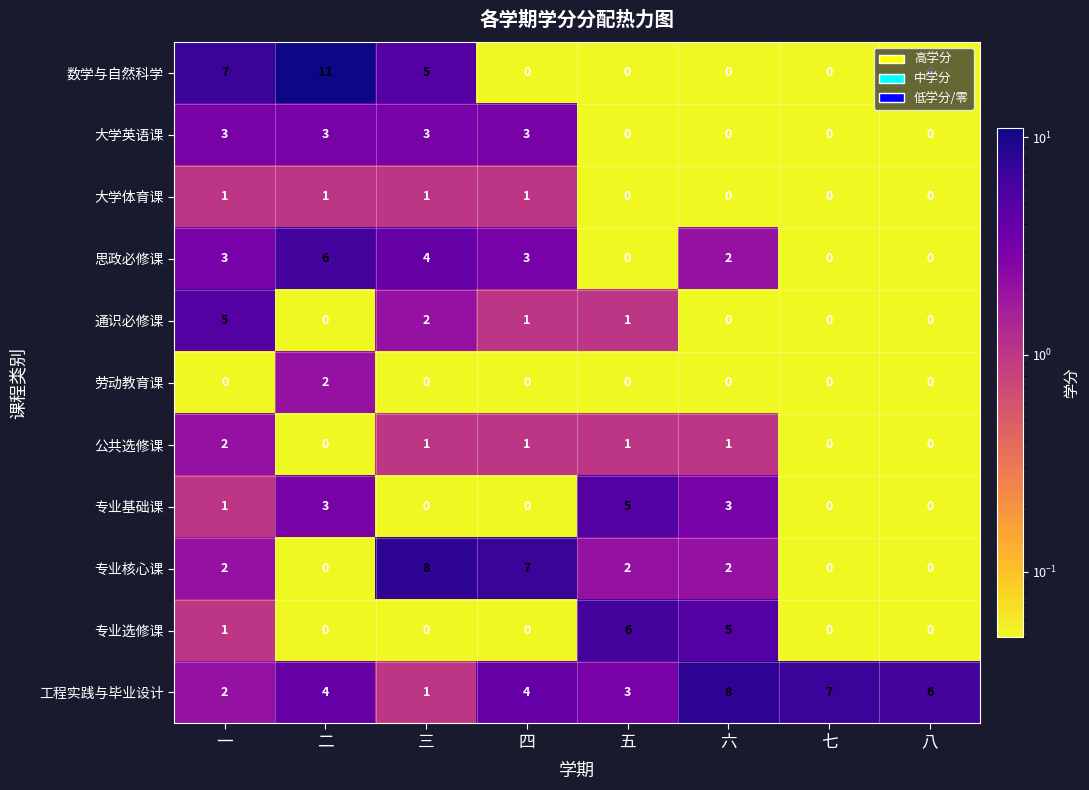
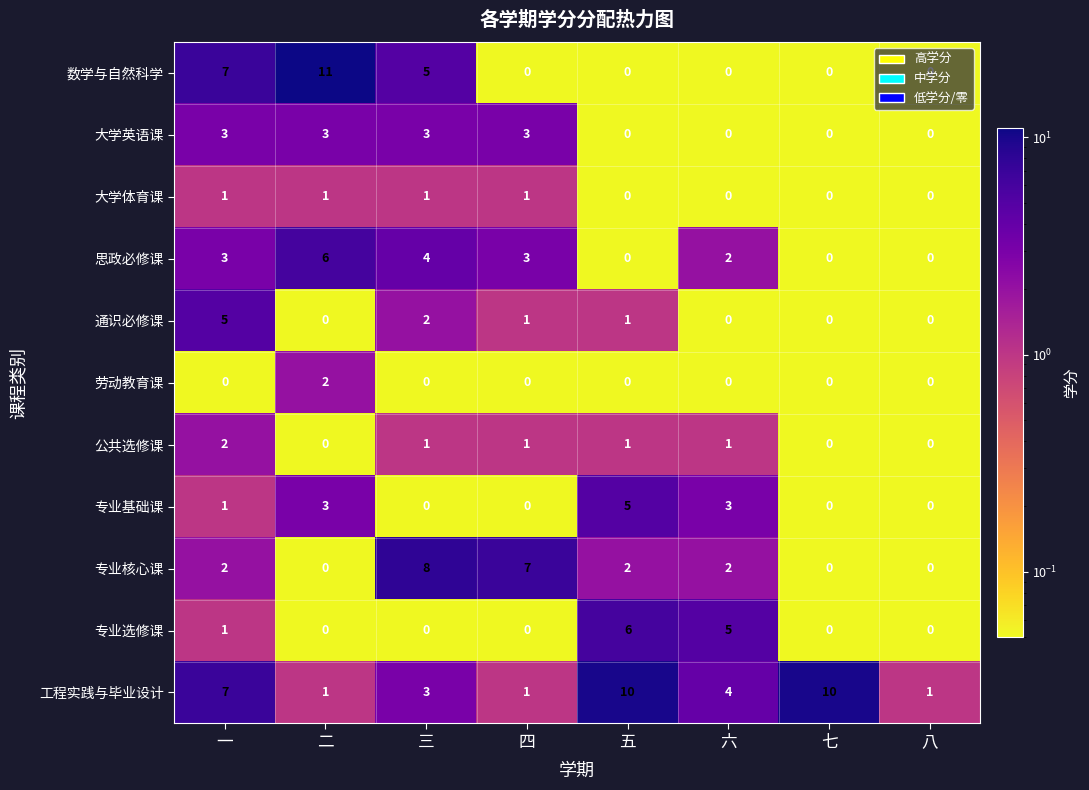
  {
    "数学与自然科学": {
      "一": 7,
      "二": 11,
      "三": 5,
      "四": 0,
      "五": 0,
      "六": 0,
      "七": 0
    },
    "大学英语课": {
      "一": 3,
      "二": 3,
      "三": 3,
      "四": 3,
      "五": 0,
      "六": 0,
      "七": 0,
      "八": 0
    },
    "大学体育课": {
      "一": 1,
      "二": 1,
      "三": 1,
      "四": 1,
      "五": 0,
      "六": 0,
      "七": 0,
      "八": 0
    },
    "思政必修课": {
      "一": 3,
      "二": 6,
      "三": 4,
      "四": 3,
      "五": 0,
      "六": 2,
      "七": 0,
      "八": 0
    },
    "通识必修课": {
      "一": 5,
      "二": 0,
      "三": 2,
      "四": 1,
      "五": 1,
      "六": 0,
      "七": 0,
      "八": 0
    },
    "劳动教育课": {
      "一": 0,
      "二": 2,
      "三": 0,
      "四": 0,
      "五": 0,
      "六": 0,
      "七": 0,
      "八": 0
    },
    "公共选修课": {
      "一": 2,
      "二": 0,
      "三": 1,
      "四": 1,
      "五": 1,
      "六": 1,
      "七": 0,
      "八": 0
    },
    "专业基础课": {
      "一": 1,
      "二": 3,
      "三": 0,
      "四": 0,
      "五": 5,
      "六": 3,
      "七": 0,
      "八": 0
    },
    "专业核心课": {
      "一": 2,
      "二": 0,
      "三": 8,
      "四": 7,
      "五": 2,
      "六": 2,
      "七": 0,
      "八": 0
    },
    "专业选修课": {
      "一": 1,
      "二": 0,
      "三": 0,
      "四": 0,
      "五": 6,
      "六": 5,
      "七": 0,
      "八": 0
    },
    "工程实践与毕业设计": {
-     "一": 2,
-     "二": 4,
-     "三": 1,
-     "四": 4,
-     "五": 3,
-     "六": 8,
-     "七": 7,
-     "八": 6
+     "一": 7,
+     "二": 1,
+     "三": 3,
+     "四": 1,
+     "五": 10,
+     "六": 4,
+     "七": 10,
+     "八": 1
    }
  }
